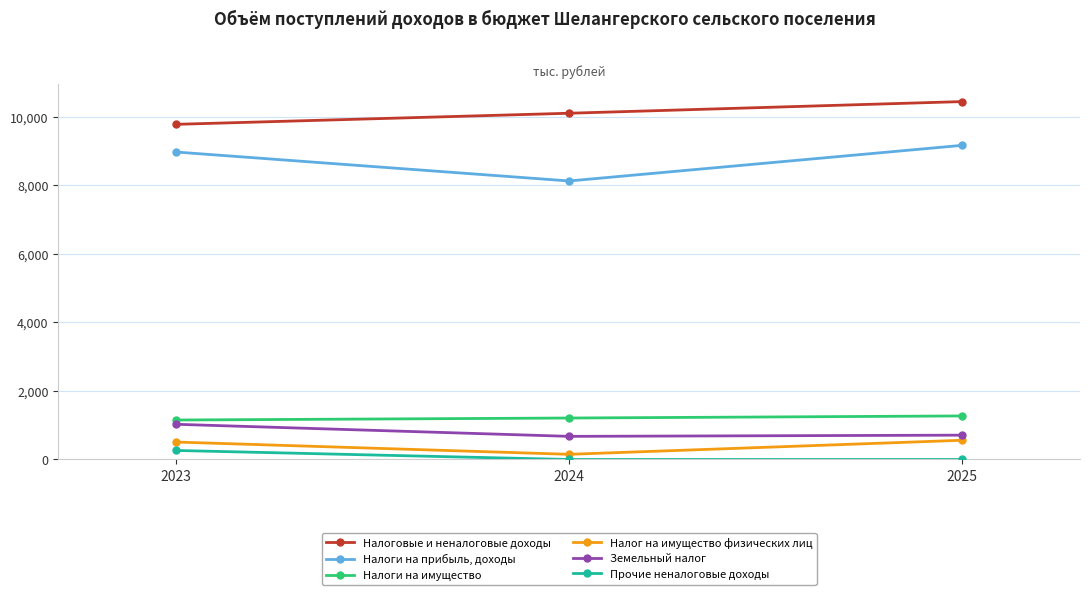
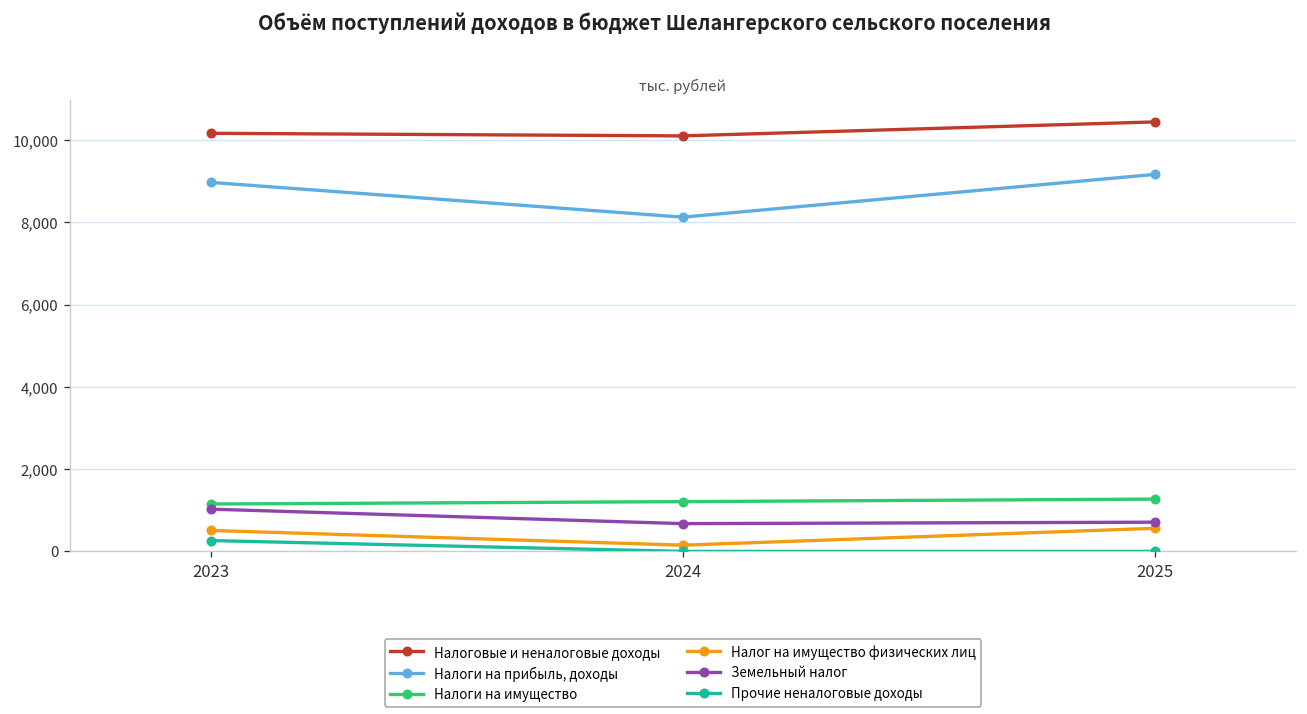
  {
    "Налоговые и неналоговые доходы": {
-     "2023": "9,800",
+     "2023": "10,200",
      "2024": "10,100",
      "2025": "10,400"
    },
    "Налоги на прибыль, доходы": {
      "2023": "9,000",
      "2024": "8,100",
      "2025": "9,200"
    },
    "Налог на имущество физических лиц": {
      "2023": "500",
      "2024": "200",
      "2025": "600"
    },
    "Земельный налог": {
      "2023": "1,000",
      "2024": "700",
      "2025": "700"
    }
  }
